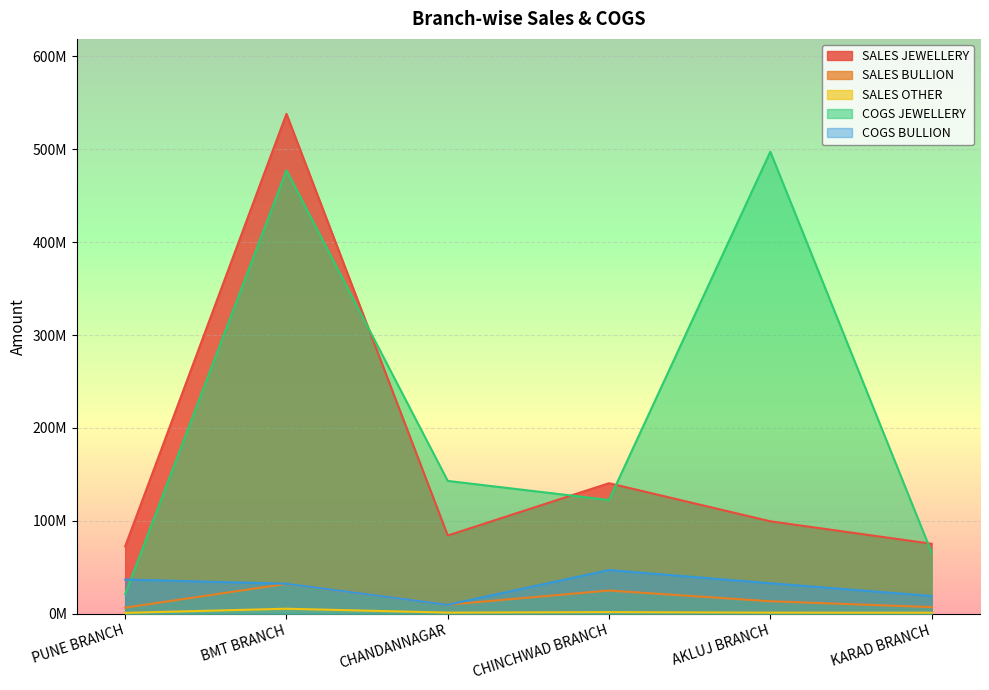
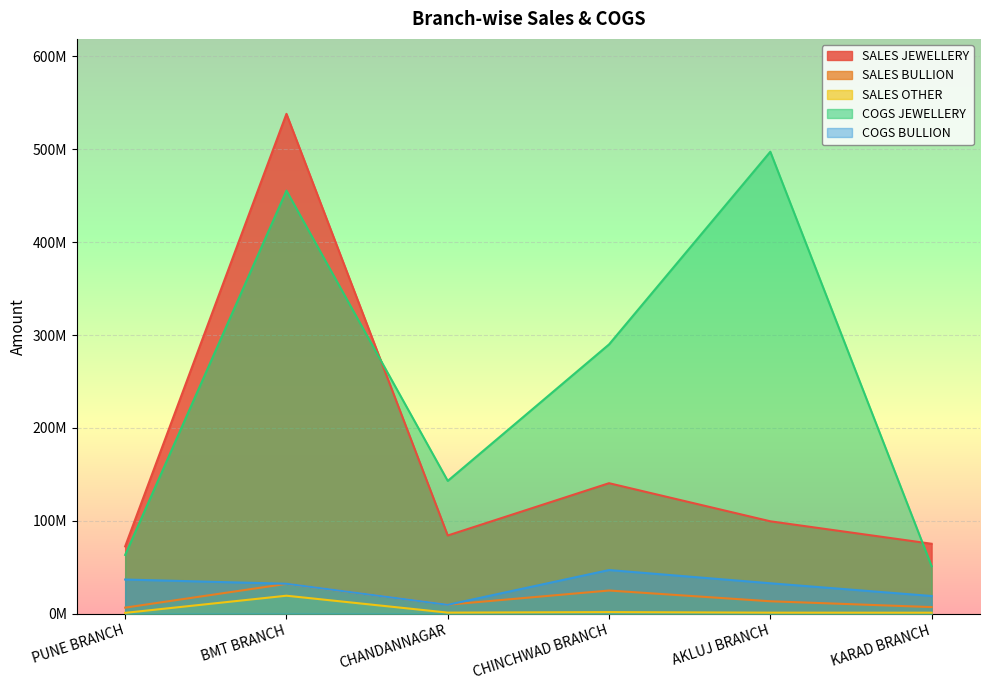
  {
    "SALES OTHER": {
      "PUNE BRANCH": 0,
-     "BMT BRANCH": 10000000,
+     "BMT BRANCH": 20000000,
      "CHANDANNAGAR": 0,
      "CHINCHWAD BRANCH": 0,
      "AKLUJ BRANCH": 0,
      "KARAD BRANCH": 0
    },
    "COGS JEWELLERY": {
-     "PUNE BRANCH": 20000000,
-     "BMT BRANCH": 480000000,
+     "PUNE BRANCH": 60000000,
+     "BMT BRANCH": 460000000,
      "CHANDANNAGAR": 140000000,
-     "CHINCHWAD BRANCH": 120000000,
+     "CHINCHWAD BRANCH": 290000000,
      "AKLUJ BRANCH": 500000000,
-     "KARAD BRANCH": 70000000
+     "KARAD BRANCH": 50000000
    },
    "COGS BULLION": {
      "PUNE BRANCH": 40000000,
      "CHINCHWAD BRANCH": 50000000,
      "AKLUJ BRANCH": 30000000,
      "KARAD BRANCH": 20000000
    }
  }
